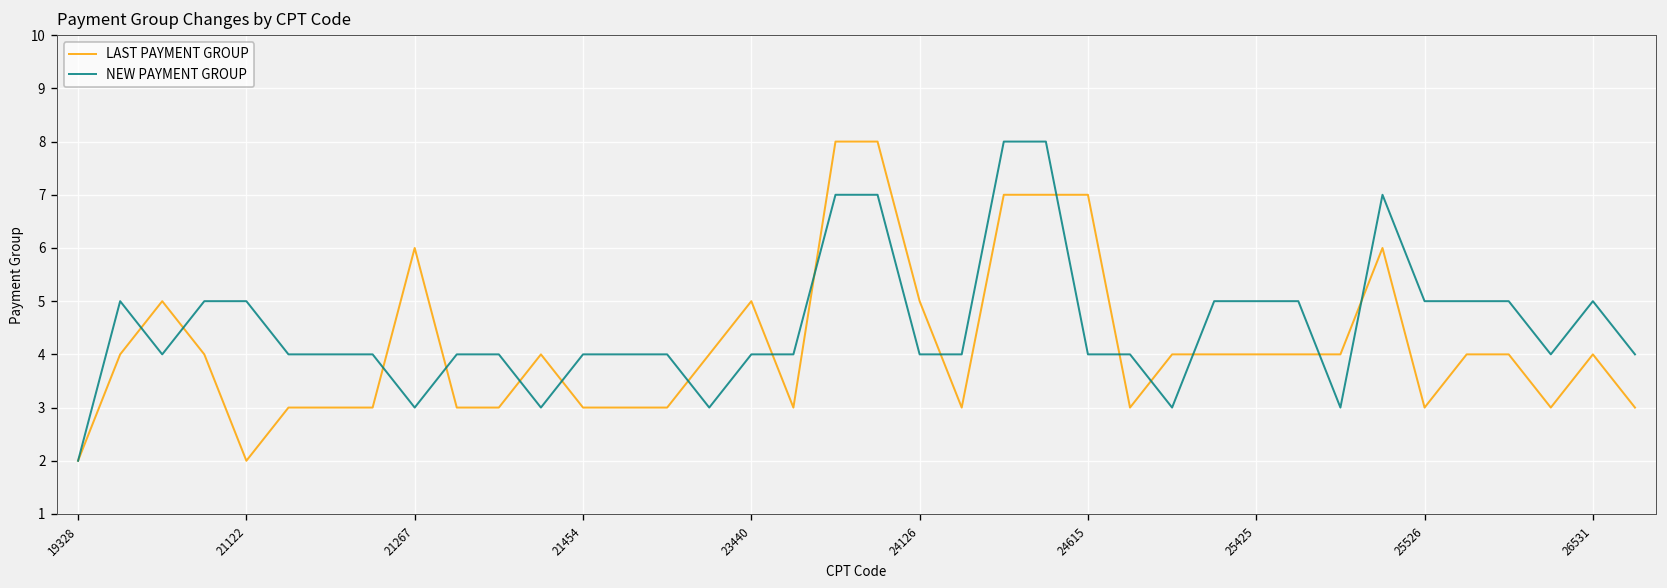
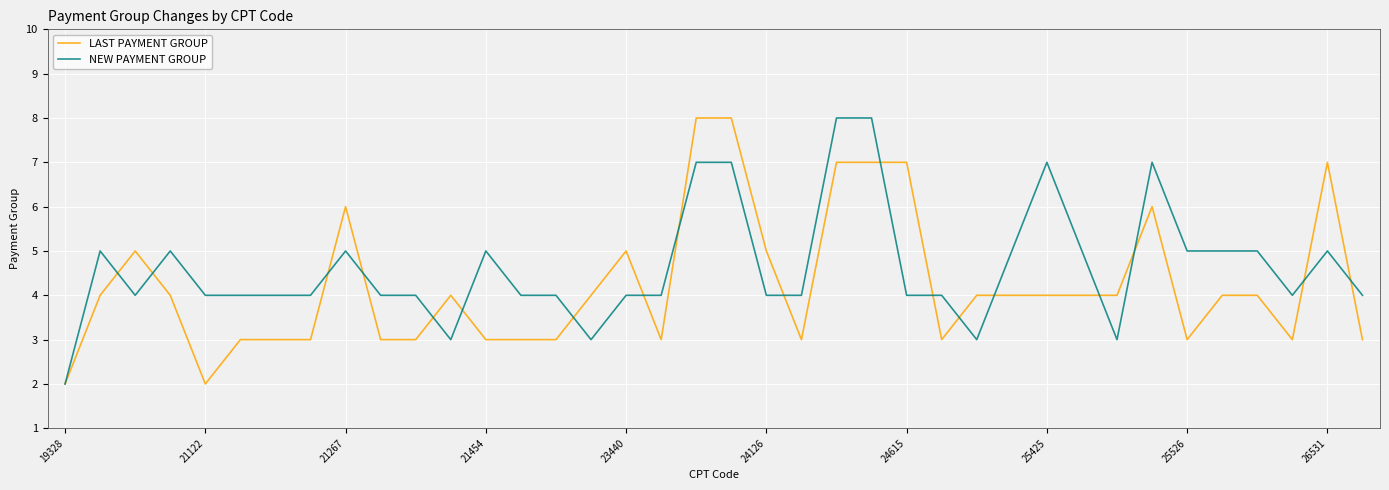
  {
    "LAST PAYMENT GROUP": {
      "21122": 2,
      "21267": 6,
      "21454": 3,
      "23440": 5,
      "24126": 5,
      "24615": 7,
      "25425": 4,
      "25526": 3,
-     "26531": 4
+     "26531": 7
    },
    "NEW PAYMENT GROUP": {
-     "21122": 5,
-     "21267": 3,
-     "21454": 4,
+     "21122": 4,
+     "21267": 5,
+     "21454": 5,
      "23440": 4,
      "24126": 4,
      "24615": 4,
-     "25425": 5,
+     "25425": 7,
      "25526": 5,
      "26531": 5
    }
  }
